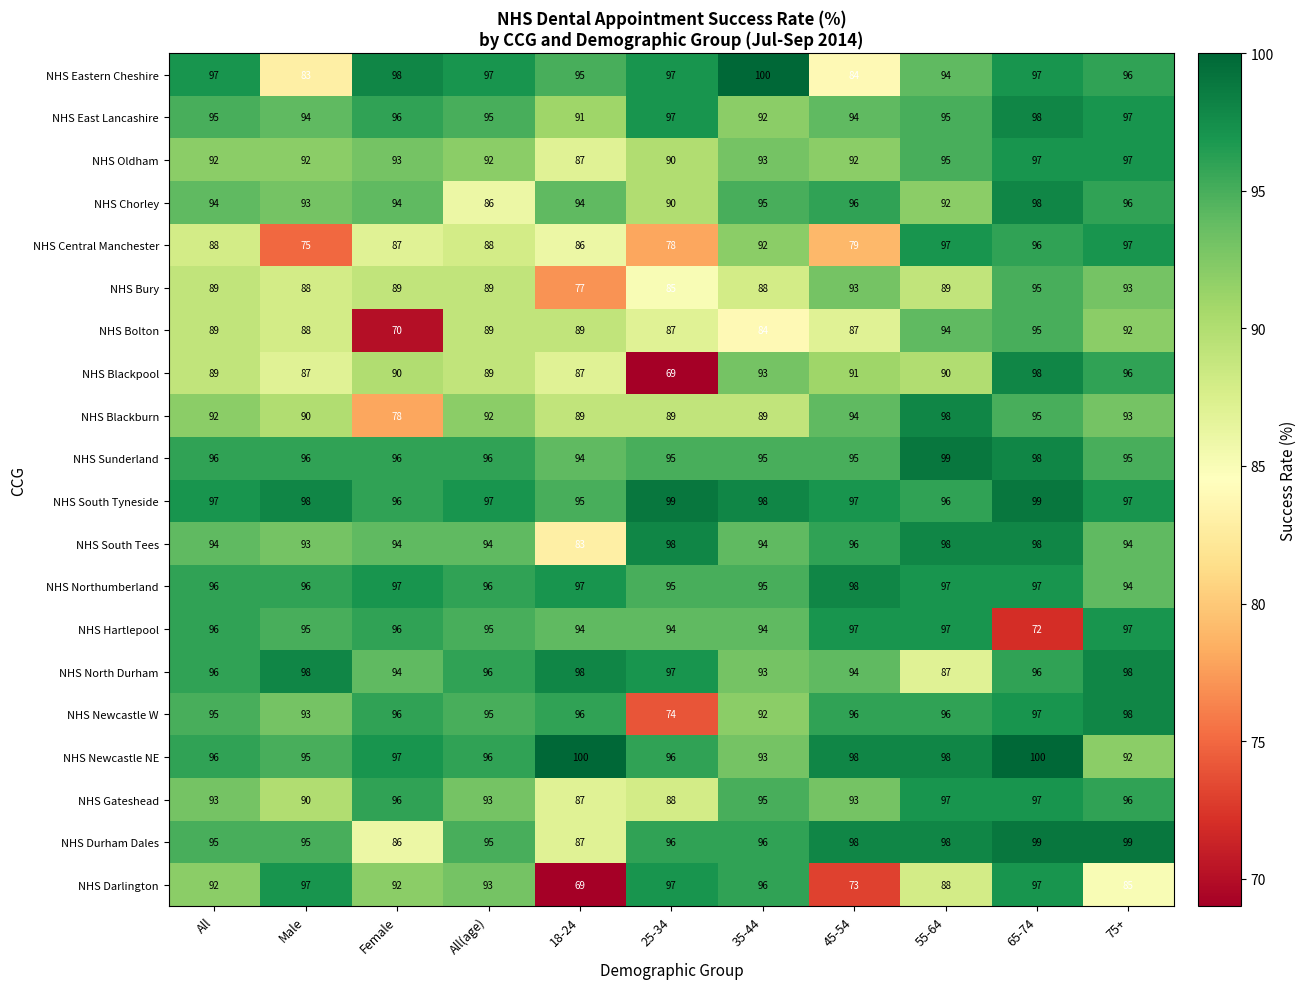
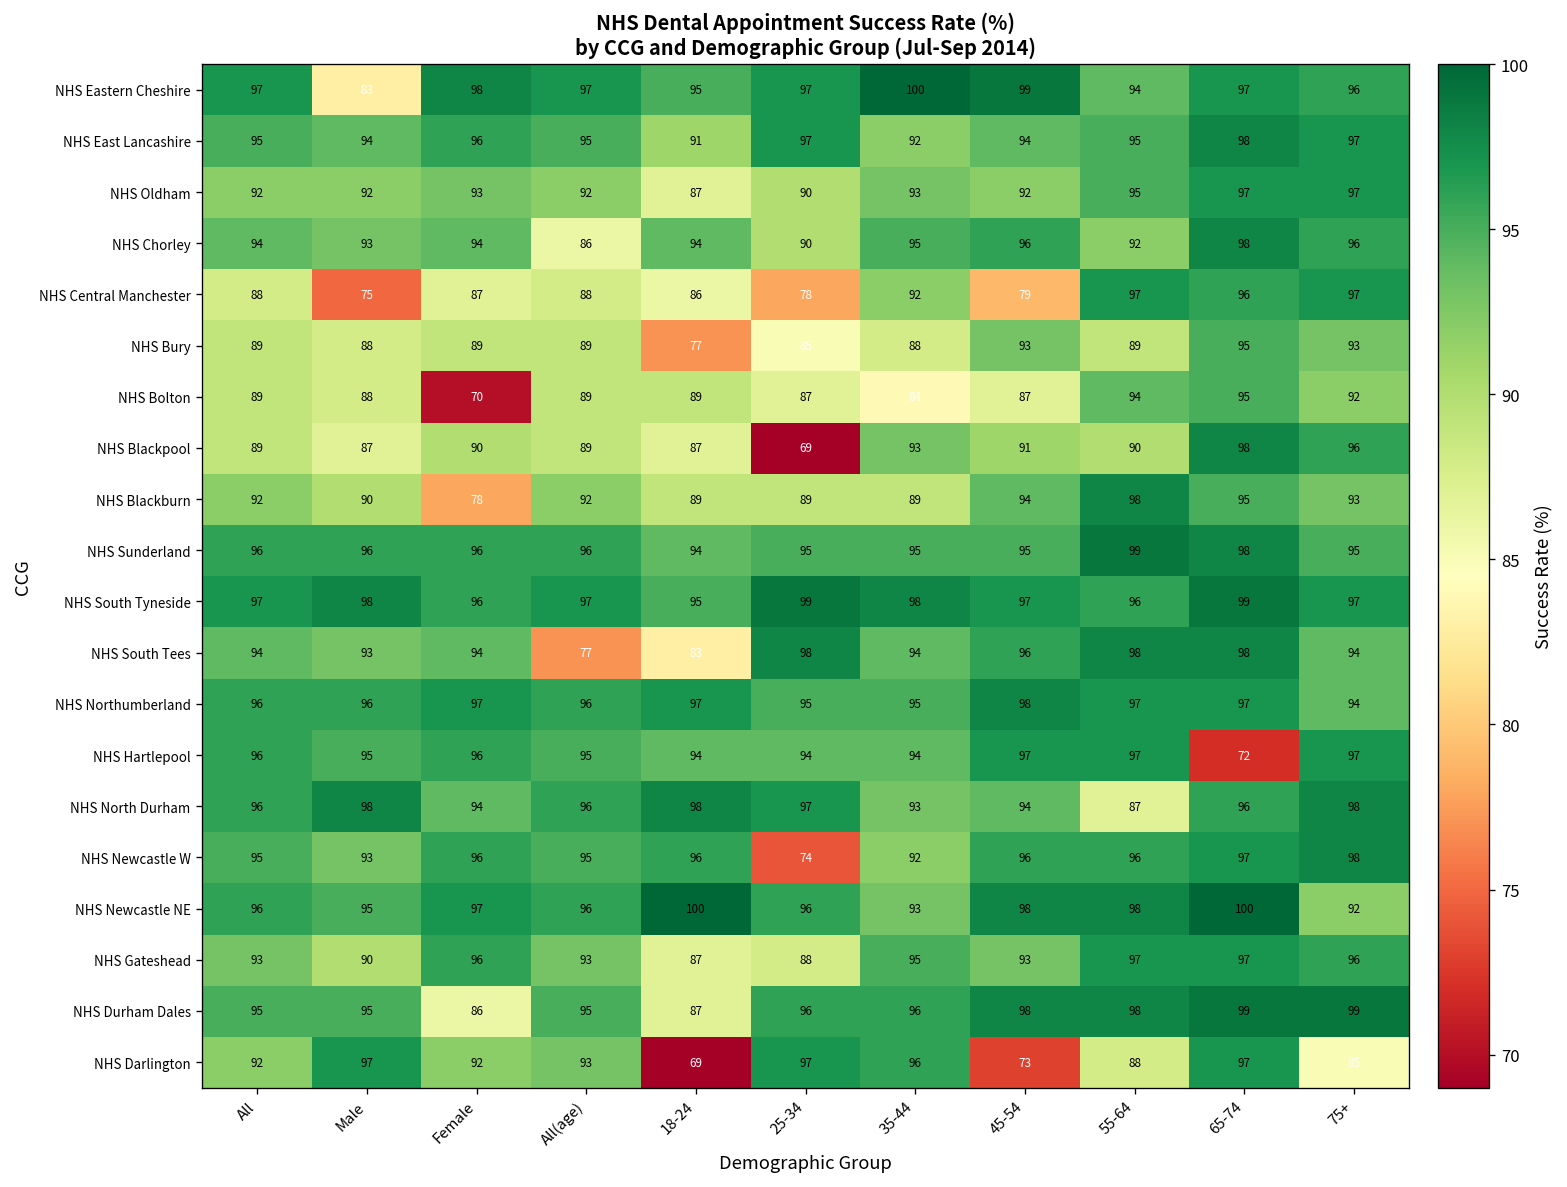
  {
    "NHS Eastern Cheshire": {
      "All": 97,
      "Male": 83,
      "Female": 98,
      "All(age)": 97,
      "18-24": 95,
      "25-34": 97,
      "35-44": 100,
-     "45-54": 84,
+     "45-54": 99,
      "55-64": 94,
      "65-74": 97,
      "75+": 96
    },
    "NHS South Tees": {
      "All": 94,
      "Male": 93,
      "Female": 94,
-     "All(age)": 94,
+     "All(age)": 77,
      "18-24": 83,
      "25-34": 98,
      "35-44": 94,
      "45-54": 96,
      "55-64": 98,
      "65-74": 98,
      "75+": 94
    }
  }
